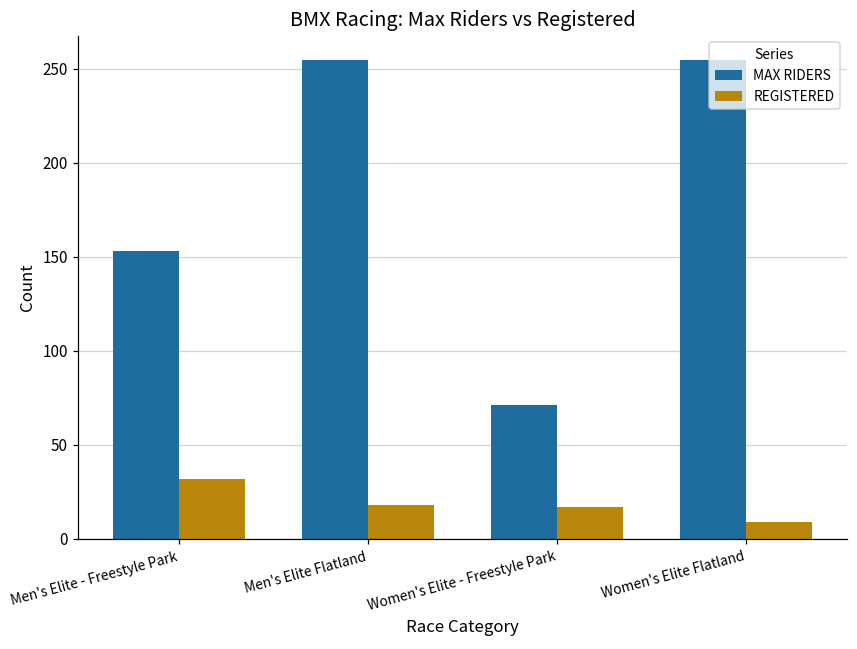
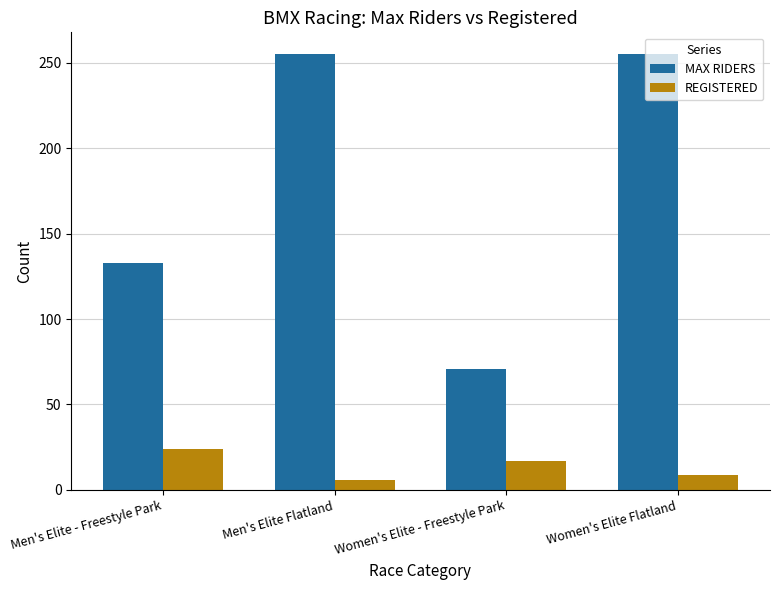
  {
    "MAX RIDERS": {
-     "Men's Elite - Freestyle Park": 153,
+     "Men's Elite - Freestyle Park": 133,
      "Men's Elite Flatland": 255,
      "Women's Elite - Freestyle Park": 71
    },
    "REGISTERED": {
-     "Men's Elite - Freestyle Park": 32,
-     "Men's Elite Flatland": 18,
+     "Men's Elite - Freestyle Park": 24,
+     "Men's Elite Flatland": 6,
      "Women's Elite - Freestyle Park": 17,
      "Women's Elite Flatland": 9
    }
  }
